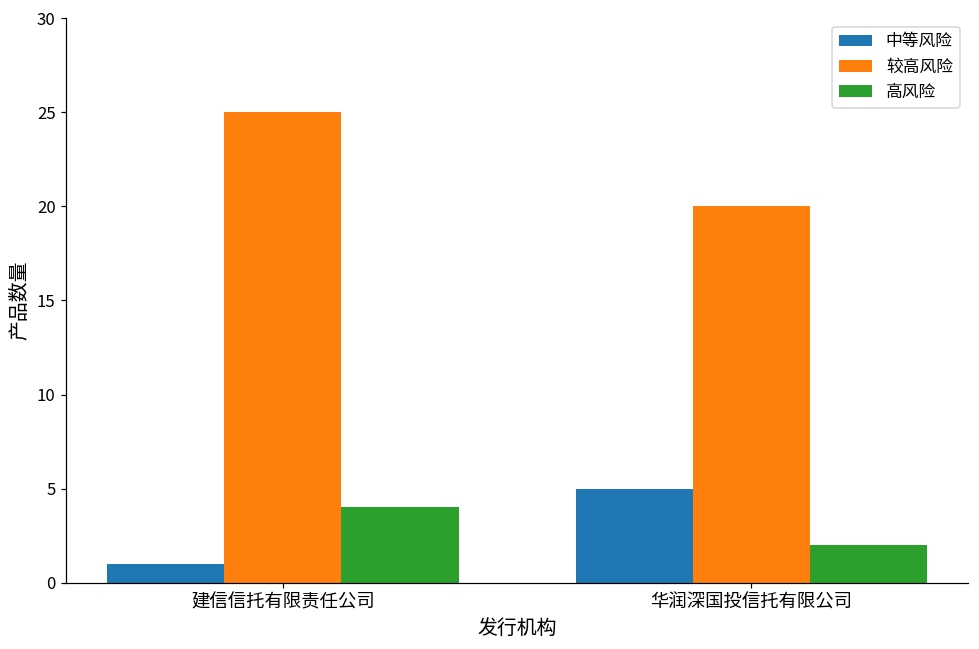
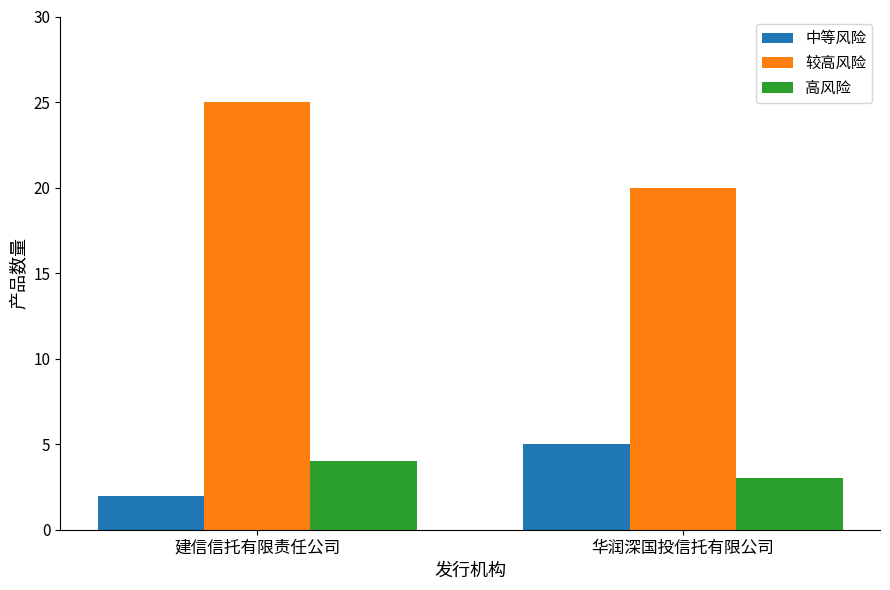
  {
    "中等风险": {
-     "建信信托有限责任公司": 1,
+     "建信信托有限责任公司": 2,
      "华润深国投信托有限公司": 5
    },
    "较高风险": {
      "建信信托有限责任公司": 25,
      "华润深国投信托有限公司": 20
    },
    "高风险": {
      "建信信托有限责任公司": 4,
-     "华润深国投信托有限公司": 2
+     "华润深国投信托有限公司": 3
    }
  }
